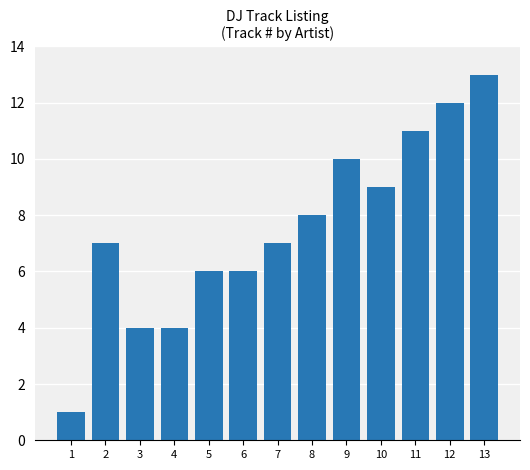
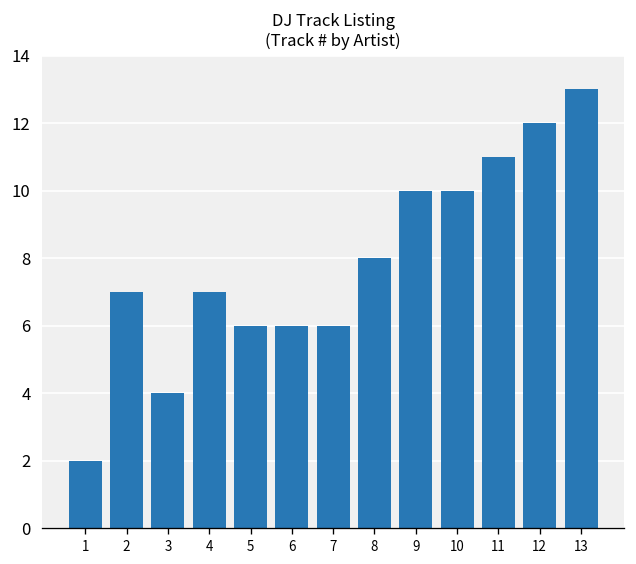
  {
-   "1": 1,
+   "1": 2,
    "2": 7,
    "3": 4,
-   "4": 4,
+   "4": 7,
    "5": 6,
    "6": 6,
-   "7": 7,
+   "7": 6,
    "8": 8,
    "9": 10,
-   "10": 9,
+   "10": 10,
    "11": 11,
    "12": 12,
    "13": 13
  }
